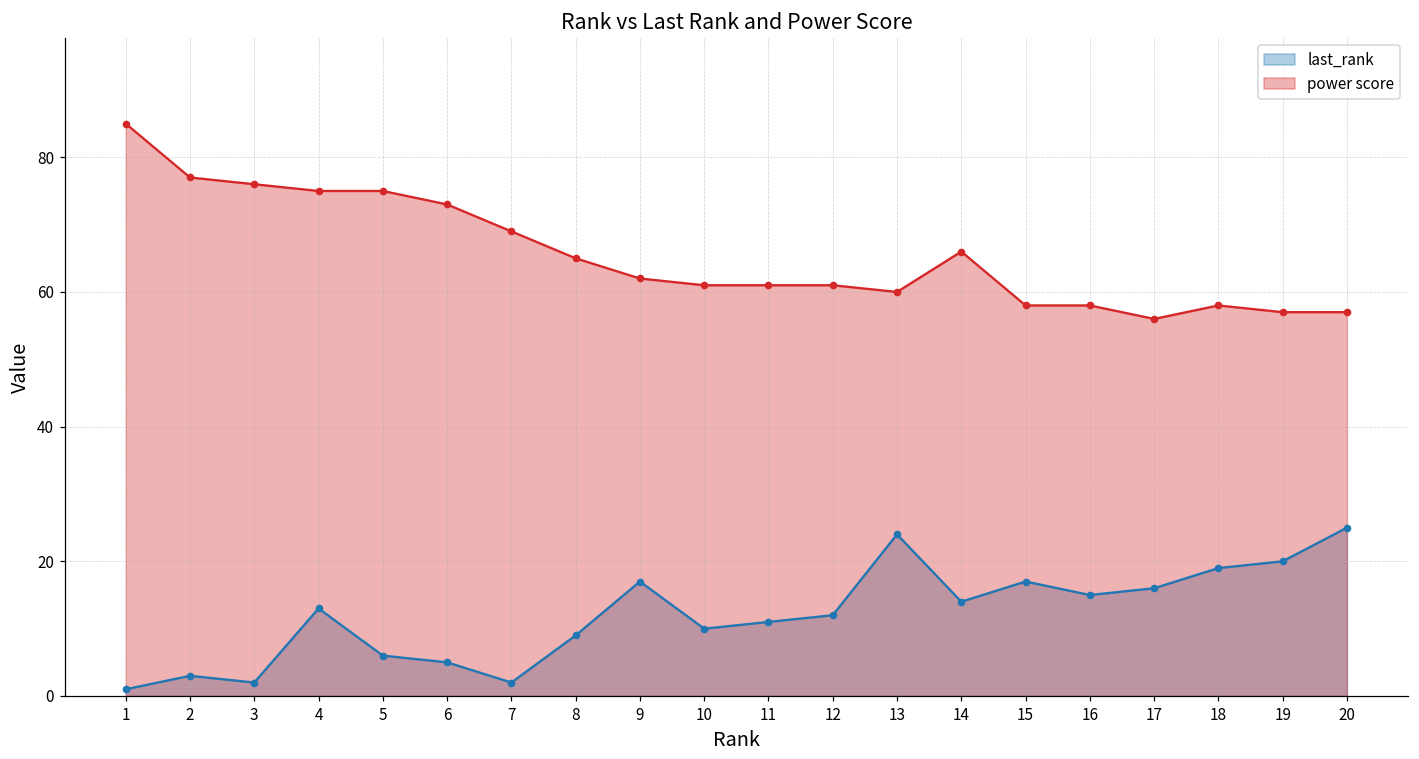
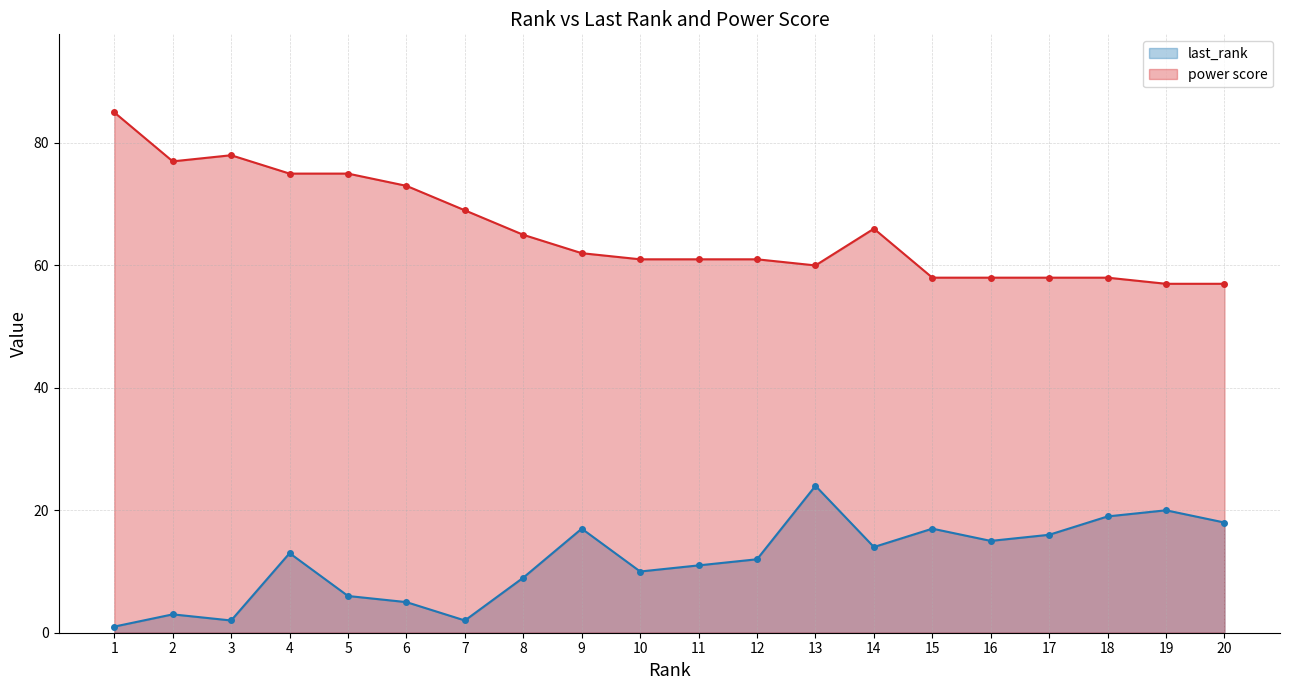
  {
    "last_rank": {
      "1": 1,
      "2": 3,
      "3": 2,
      "4": 13,
      "5": 6,
      "6": 5,
      "7": 2,
      "8": 9,
      "9": 17,
      "10": 10,
      "11": 11,
      "12": 12,
      "13": 24,
      "14": 14,
      "15": 17,
      "16": 15,
      "17": 16,
      "18": 19,
      "19": 20,
-     "20": 25
+     "20": 18
    },
    "power score": {
      "1": 85,
      "2": 77,
-     "3": 76,
+     "3": 78,
      "4": 75,
      "5": 75,
      "6": 73,
      "7": 69,
      "8": 65,
      "9": 62,
      "10": 61,
      "11": 61,
      "12": 61,
      "13": 60,
      "14": 66,
      "15": 58,
      "16": 58,
-     "17": 56,
+     "17": 58,
      "18": 58,
      "19": 57,
      "20": 57
    }
  }
